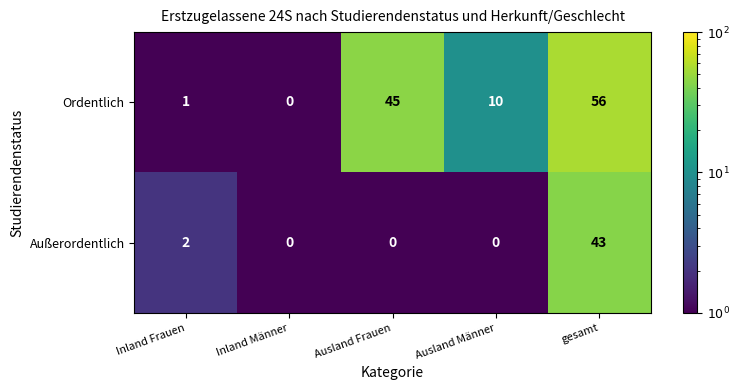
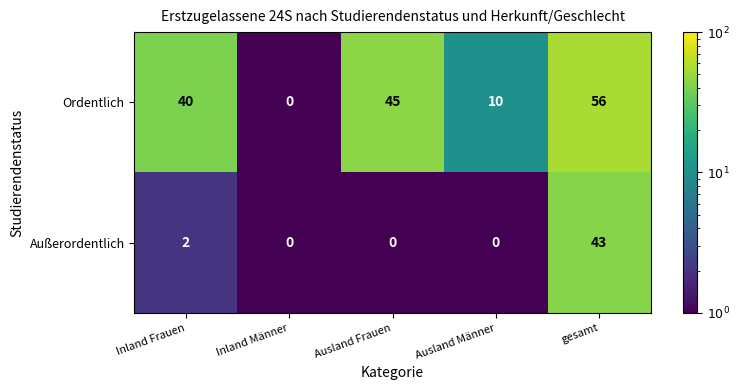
  {
    "Ordentlich": {
-     "Inland Frauen": 1,
+     "Inland Frauen": 40,
      "Inland Männer": 0,
      "Ausland Frauen": 45,
      "Ausland Männer": 10,
      "gesamt": 56
    },
    "Außerordentlich": {
      "Inland Frauen": 2,
      "Inland Männer": 0,
      "Ausland Frauen": 0,
      "Ausland Männer": 0,
      "gesamt": 43
    }
  }
